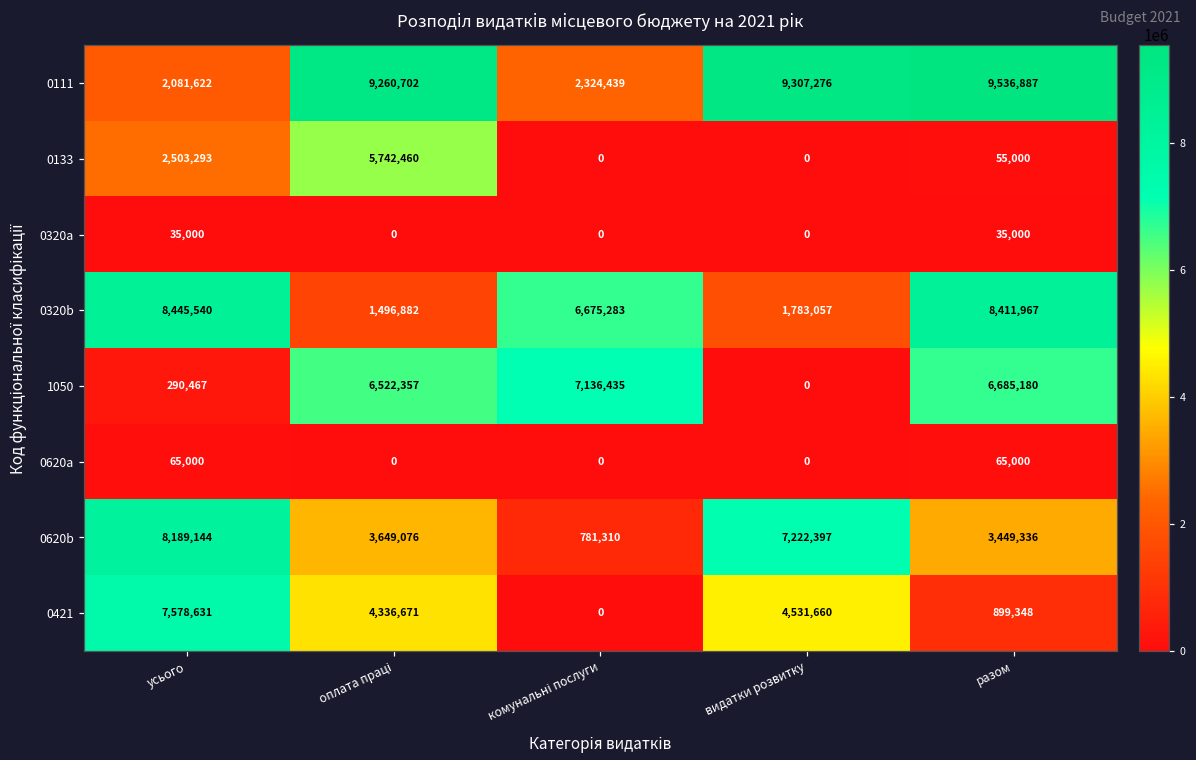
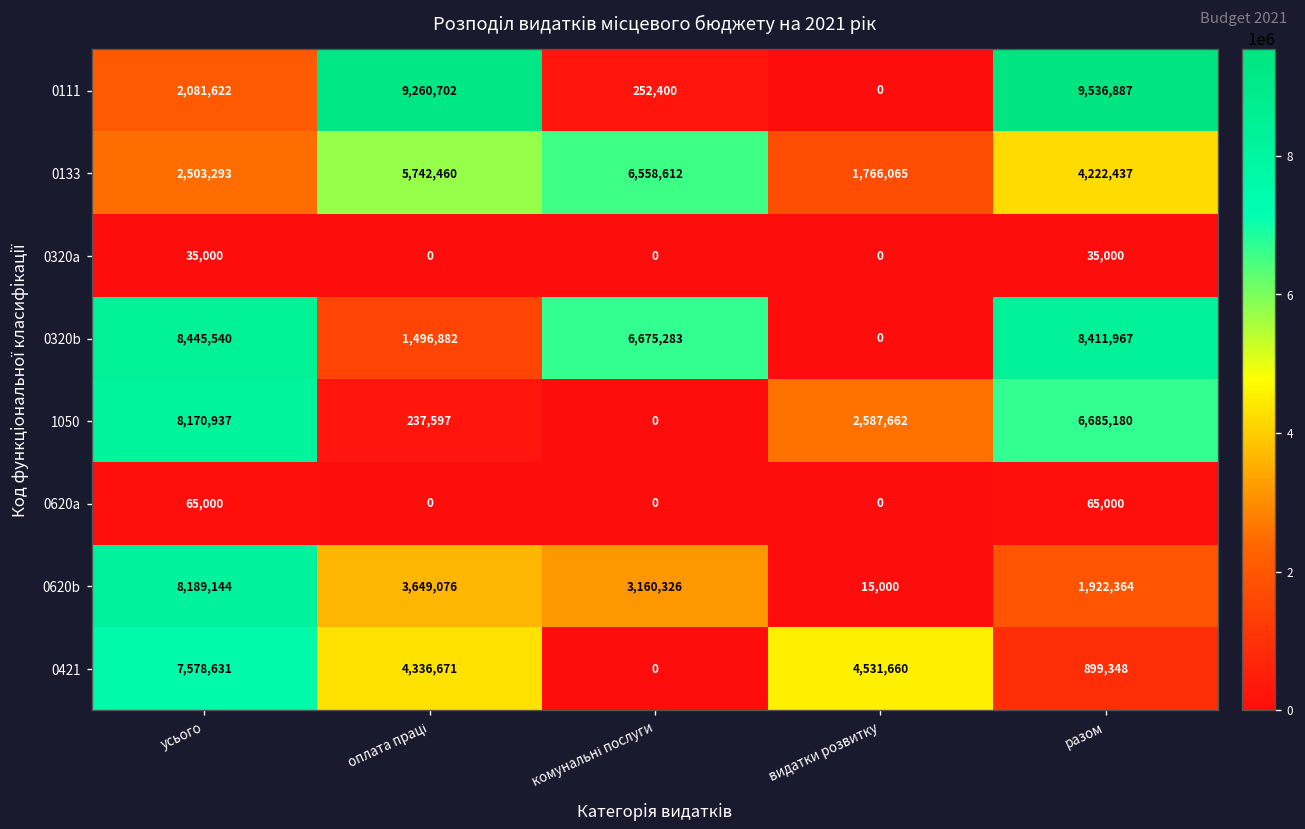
  {
    "0111": {
      "усього": "2,081,622",
      "оплата праці": "9,260,702",
-     "комунальні послуги": "2,324,439",
-     "видатки розвитку": "9,307,276",
+     "комунальні послуги": "252,400",
+     "видатки розвитку": "0",
      "разом": "9,536,887"
    },
    "0133": {
      "усього": "2,503,293",
      "оплата праці": "5,742,460",
-     "комунальні послуги": "0",
-     "видатки розвитку": "0",
-     "разом": "55,000"
+     "комунальні послуги": "6,558,612",
+     "видатки розвитку": "1,766,065",
+     "разом": "4,222,437"
    },
    "0320a": {
      "усього": "35,000",
      "оплата праці": "0",
      "комунальні послуги": "0",
      "видатки розвитку": "0",
      "разом": "35,000"
    },
    "0320b": {
      "усього": "8,445,540",
      "оплата праці": "1,496,882",
      "комунальні послуги": "6,675,283",
-     "видатки розвитку": "1,783,057",
+     "видатки розвитку": "0",
      "разом": "8,411,967"
    },
    "1050": {
-     "усього": "290,467",
-     "оплата праці": "6,522,357",
-     "комунальні послуги": "7,136,435",
-     "видатки розвитку": "0",
+     "усього": "8,170,937",
+     "оплата праці": "237,597",
+     "комунальні послуги": "0",
+     "видатки розвитку": "2,587,662",
      "разом": "6,685,180"
    },
    "0620a": {
      "усього": "65,000",
      "оплата праці": "0",
      "комунальні послуги": "0",
      "видатки розвитку": "0",
      "разом": "65,000"
    },
    "0620b": {
      "усього": "8,189,144",
      "оплата праці": "3,649,076",
-     "комунальні послуги": "781,310",
-     "видатки розвитку": "7,222,397",
-     "разом": "3,449,336"
+     "комунальні послуги": "3,160,326",
+     "видатки розвитку": "15,000",
+     "разом": "1,922,364"
    },
    "0421": {
      "усього": "7,578,631",
      "оплата праці": "4,336,671",
      "комунальні послуги": "0",
      "видатки розвитку": "4,531,660",
      "разом": "899,348"
    }
  }
